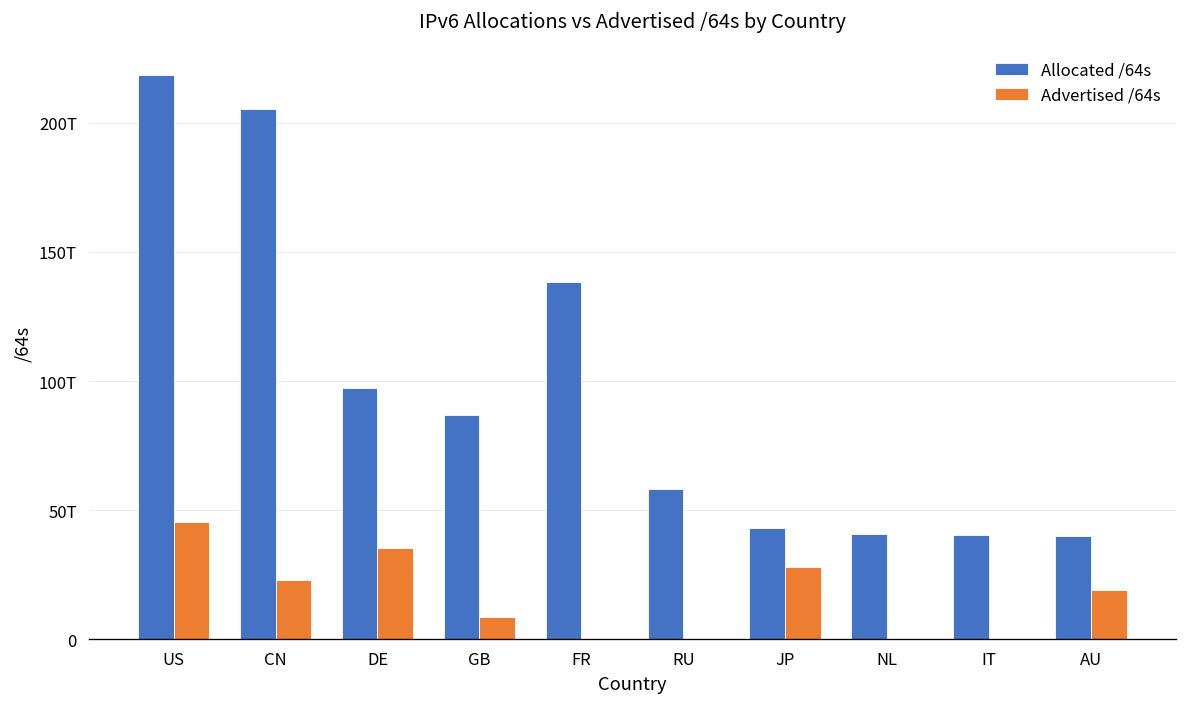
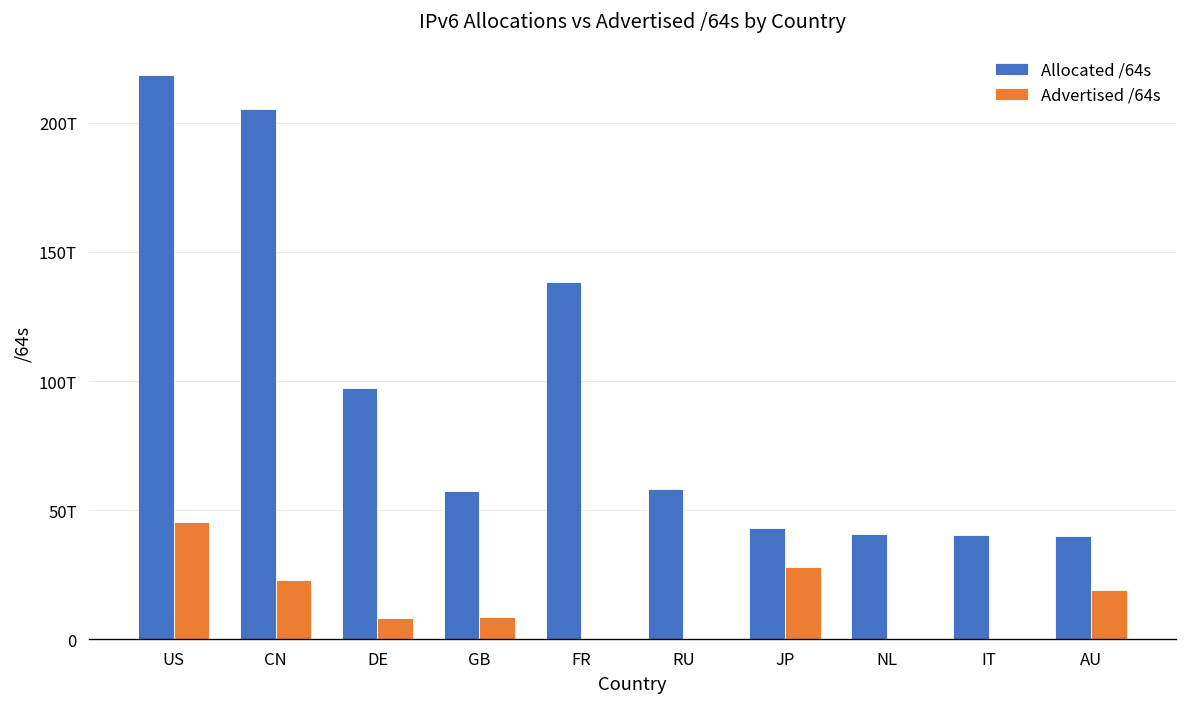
  {
    "Allocated /64s": {
      "US": "219T",
      "CN": "206T",
      "DE": "97T",
-     "GB": "87T",
+     "GB": "58T",
      "FR": "138T",
      "RU": "58T",
      "JP": "43T",
      "NL": "41T",
      "IT": "40T",
      "AU": "40T"
    },
    "Advertised /64s": {
      "US": "45T",
      "CN": "23T",
-     "DE": "35T",
+     "DE": "8T",
      "GB": "9T",
      "JP": "28T",
      "AU": "19T"
    }
  }
